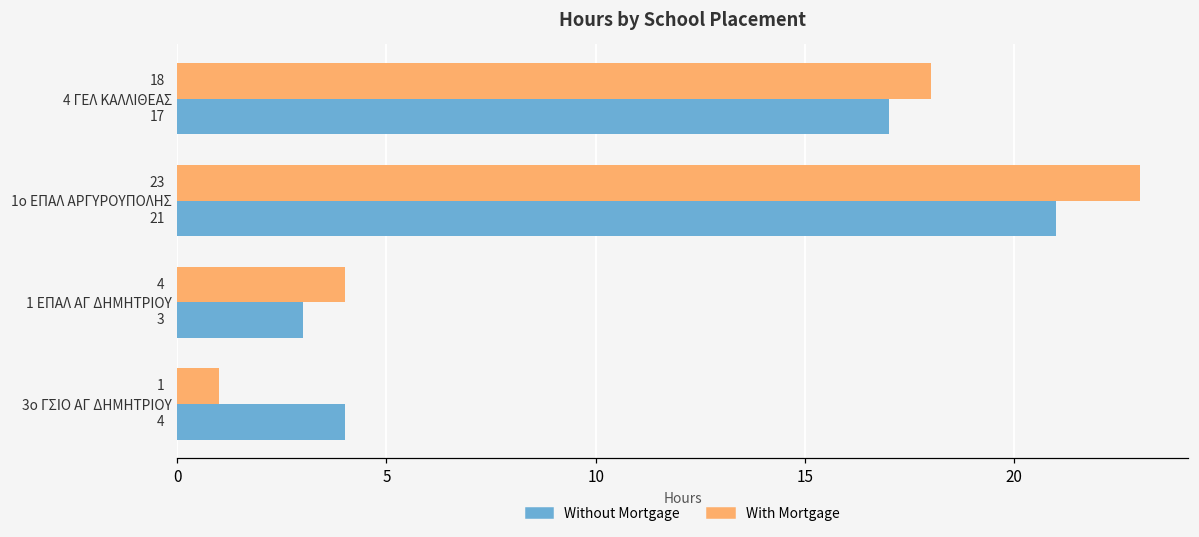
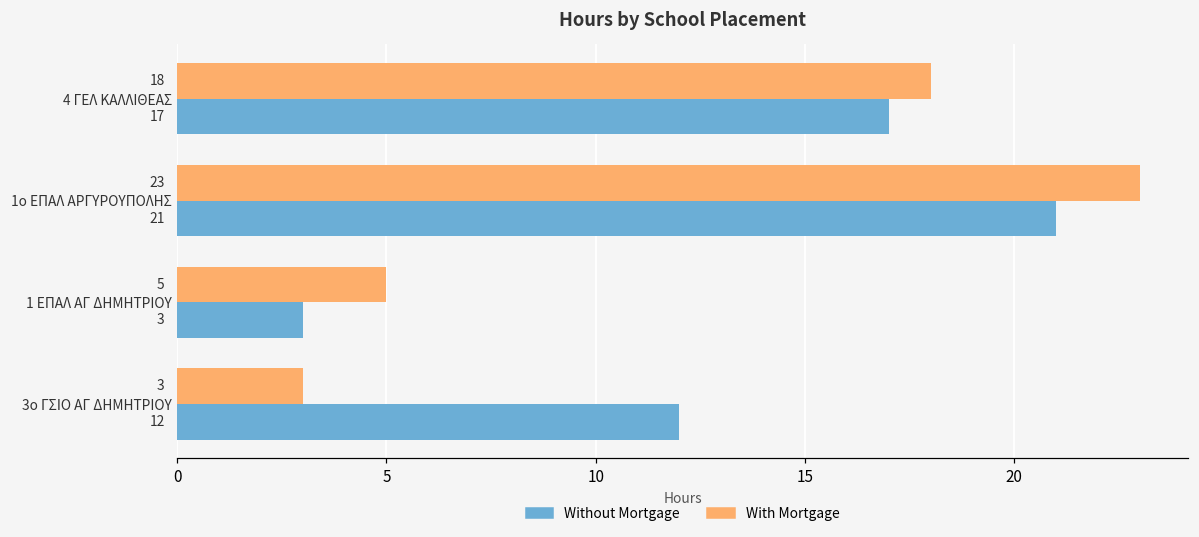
  {
    "Without Mortgage": {
-     "3ο ΓΣΙΟ ΑΓ ΔΗΜΗΤΡΙΟΥ": 4
+     "3ο ΓΣΙΟ ΑΓ ΔΗΜΗΤΡΙΟΥ": 12
    },
    "With Mortgage": {
-     "1 ΕΠΑΛ ΑΓ ΔΗΜΗΤΡΙΟΥ": 4,
-     "3ο ΓΣΙΟ ΑΓ ΔΗΜΗΤΡΙΟΥ": 1
+     "1 ΕΠΑΛ ΑΓ ΔΗΜΗΤΡΙΟΥ": 5,
+     "3ο ΓΣΙΟ ΑΓ ΔΗΜΗΤΡΙΟΥ": 3
    }
  }
